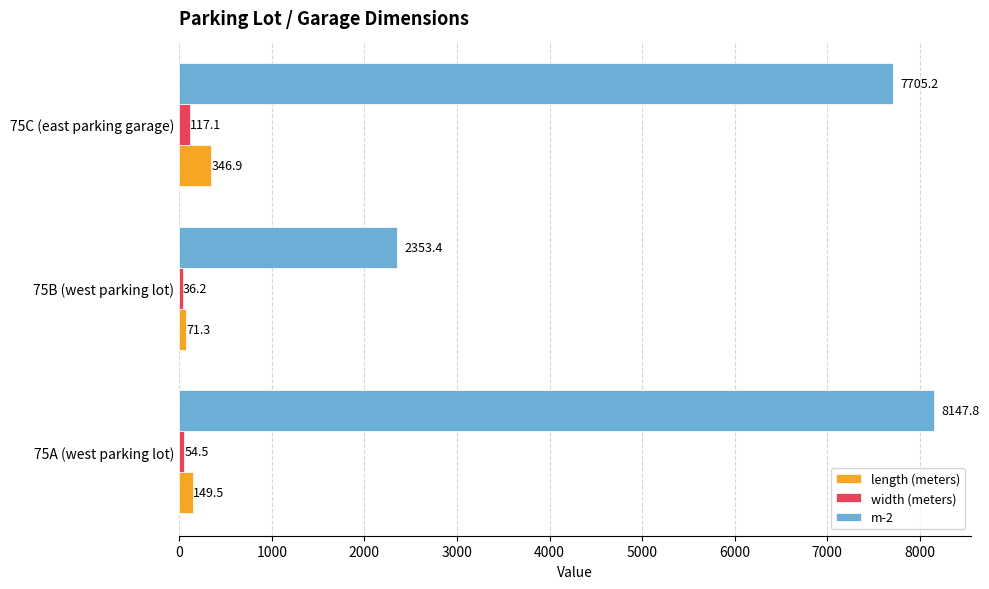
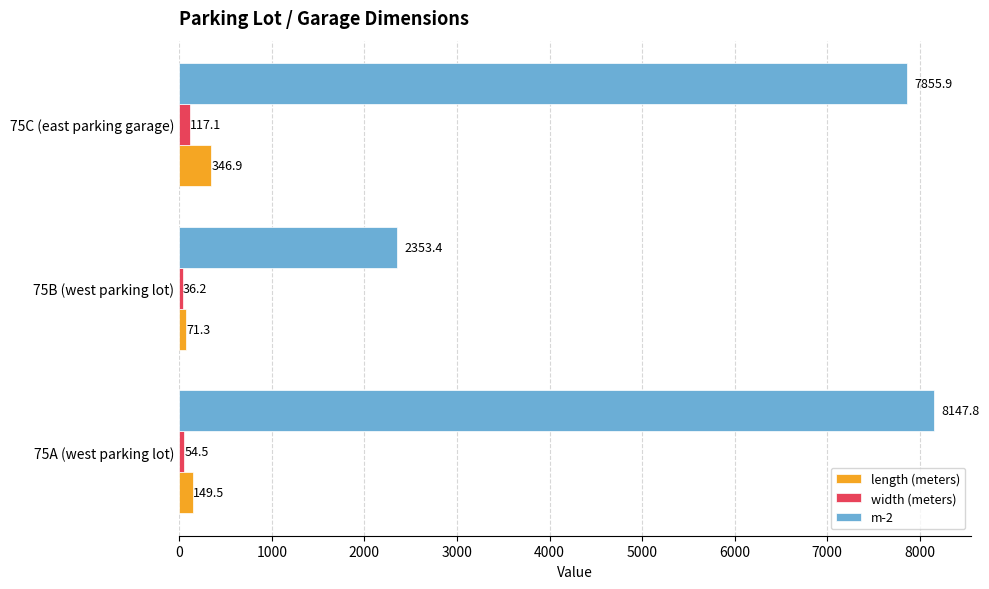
  {
    "length (meters)": {
      "75C (east parking garage)": 346.9,
      "75B (west parking lot)": 71.3,
      "75A (west parking lot)": 149.5
    },
    "width (meters)": {
      "75C (east parking garage)": 117.1,
      "75B (west parking lot)": 36.2,
      "75A (west parking lot)": 54.5
    },
    "m-2": {
-     "75C (east parking garage)": 7705.2,
+     "75C (east parking garage)": 7855.9,
      "75B (west parking lot)": 2353.4,
      "75A (west parking lot)": 8147.8
    }
  }
